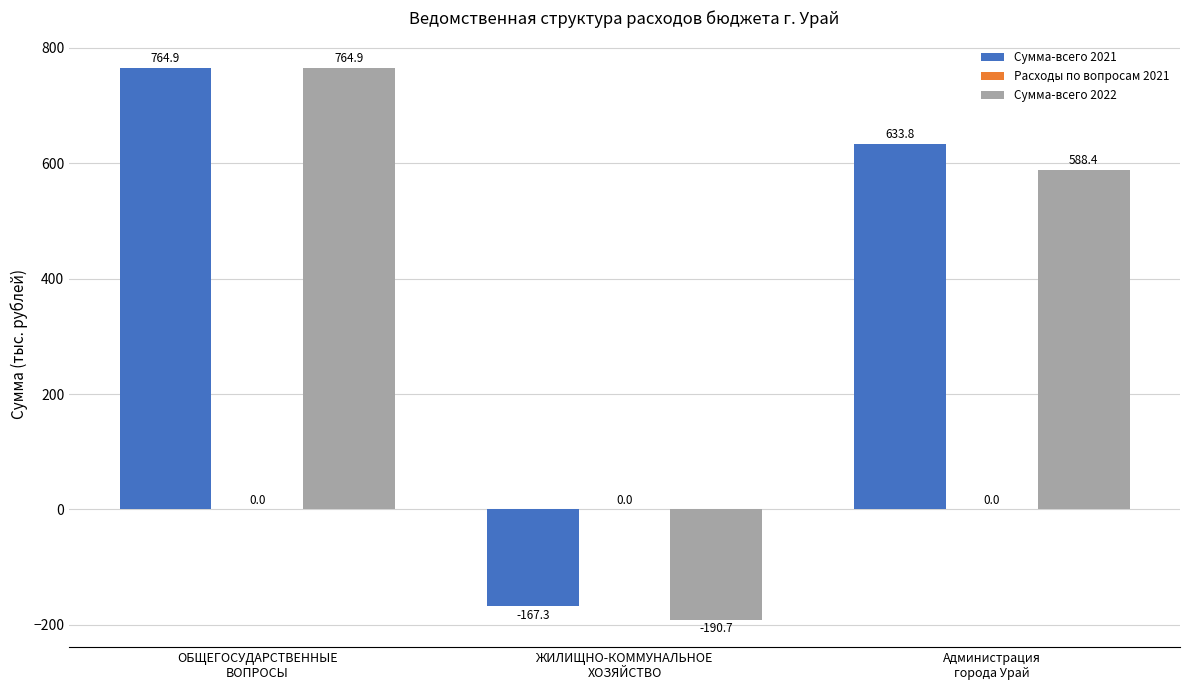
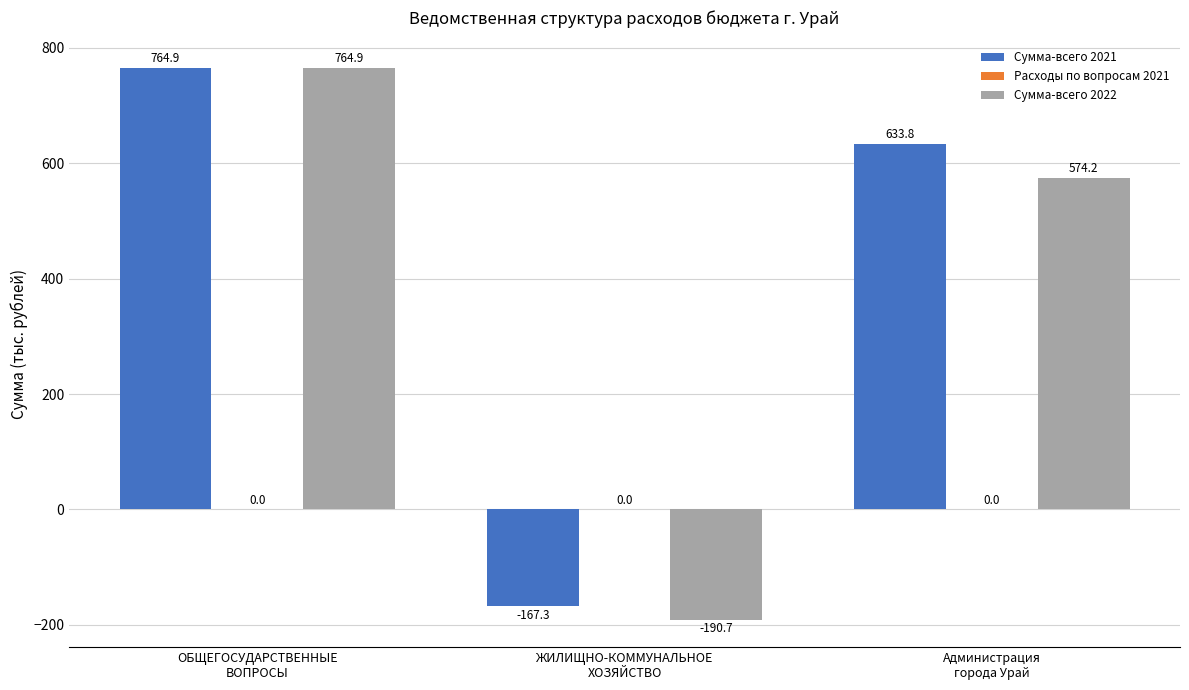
  {
    "Сумма-всего 2021": {
      "ОБЩЕГОСУДАРСТВЕННЫЕ ВОПРОСЫ": 764.9,
      "ЖИЛИЩНО-КОММУНАЛЬНОЕ ХОЗЯЙСТВО": -167.3,
      "Администрация города Урай": 633.8
    },
    "Расходы по вопросам 2021": {
      "ОБЩЕГОСУДАРСТВЕННЫЕ ВОПРОСЫ": 0.0,
      "ЖИЛИЩНО-КОММУНАЛЬНОЕ ХОЗЯЙСТВО": 0.0,
      "Администрация города Урай": 0.0
    },
    "Сумма-всего 2022": {
      "ОБЩЕГОСУДАРСТВЕННЫЕ ВОПРОСЫ": 764.9,
      "ЖИЛИЩНО-КОММУНАЛЬНОЕ ХОЗЯЙСТВО": -190.7,
-     "Администрация города Урай": 588.4
+     "Администрация города Урай": 574.2
    }
  }
